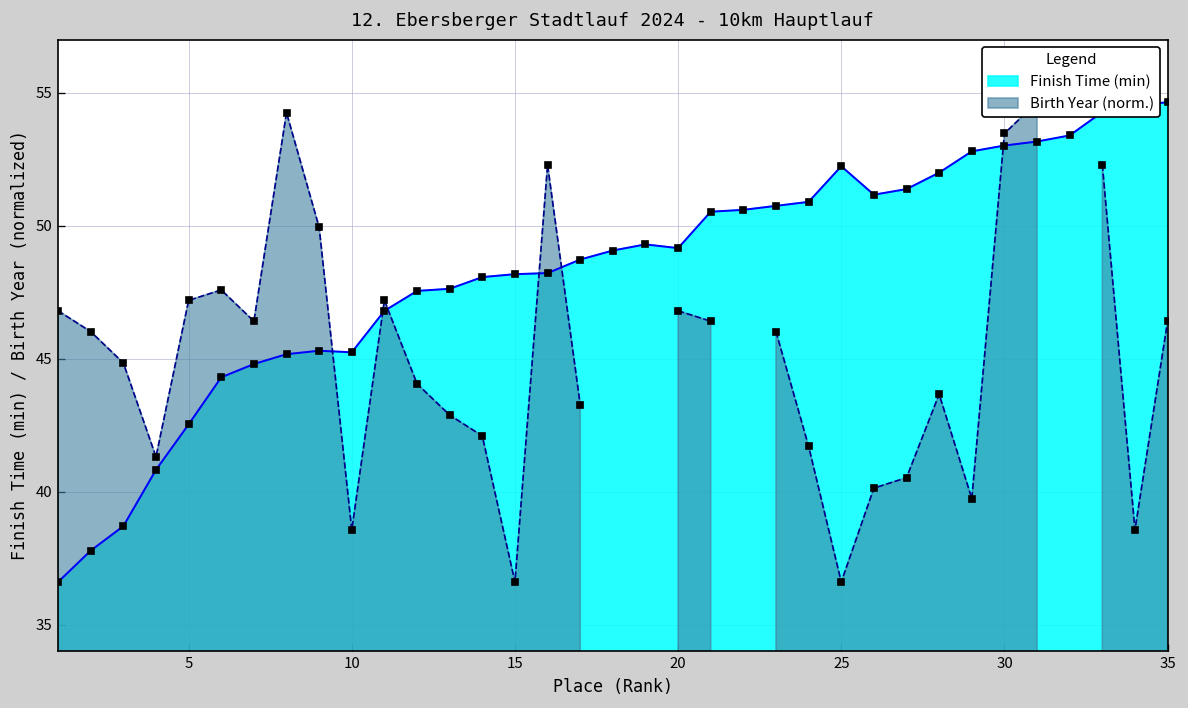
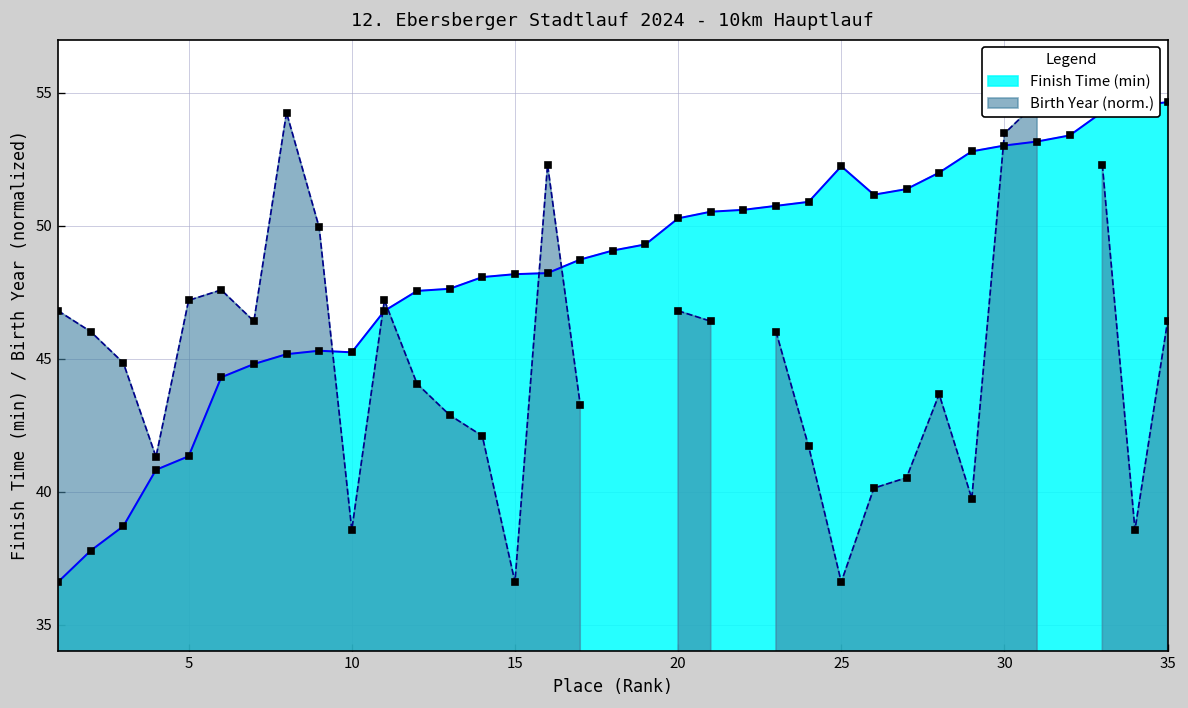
  {
    "Finish Time (min)": {
-     "5": 42.5,
+     "5": 41.3,
      "10": 45.2,
      "15": 48.2,
-     "20": 49.2,
+     "20": 50.3,
      "25": 52.2,
      "30": 53.0,
      "35": 54.7
    }
  }
